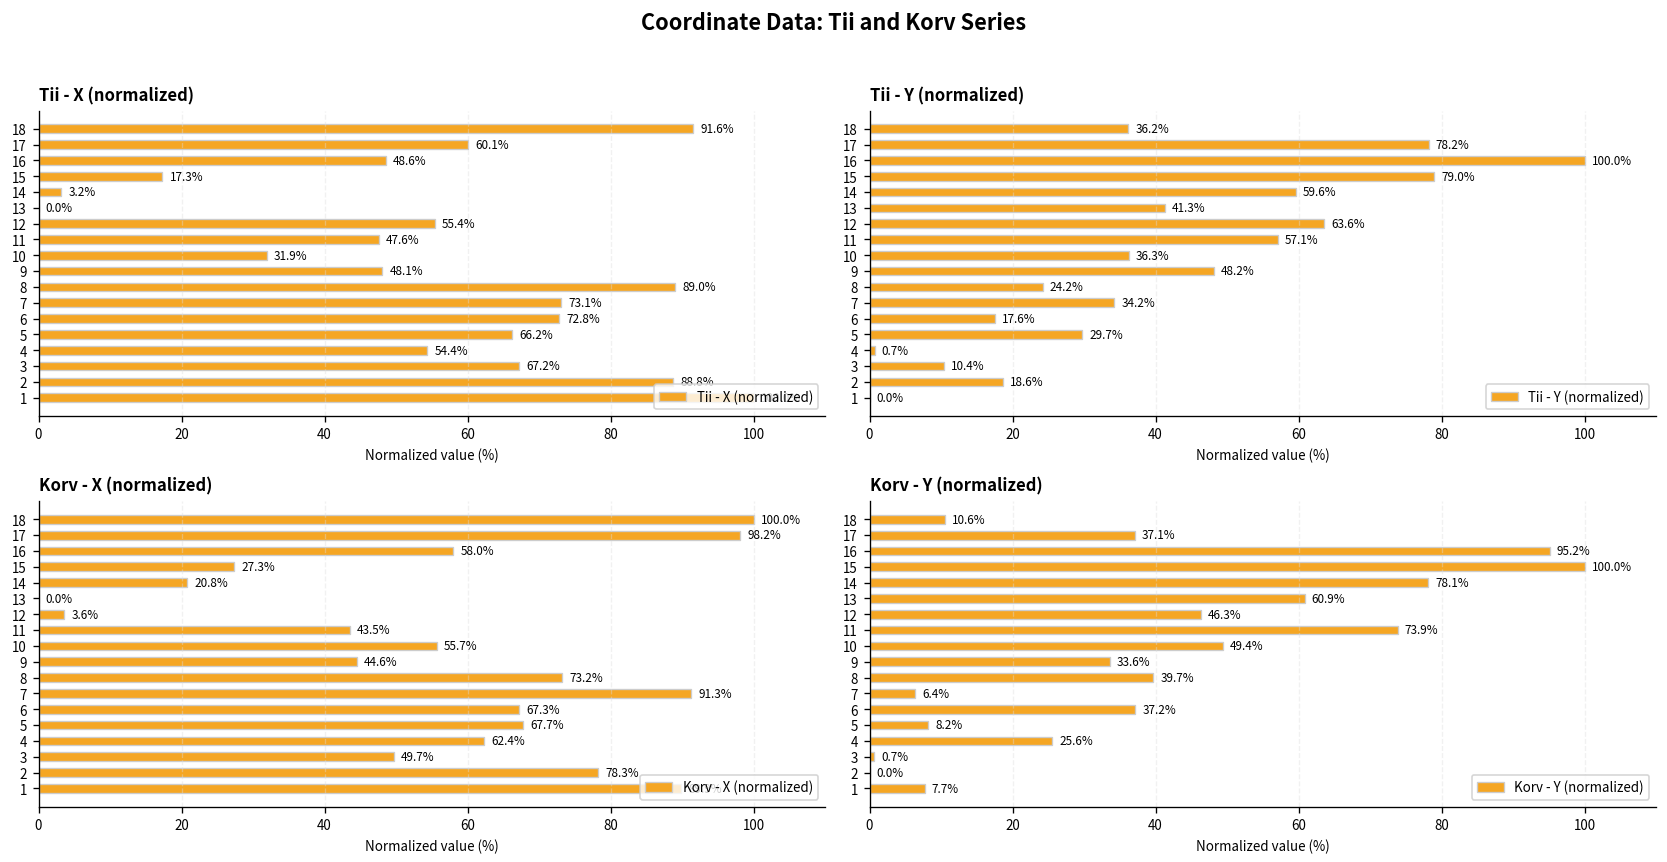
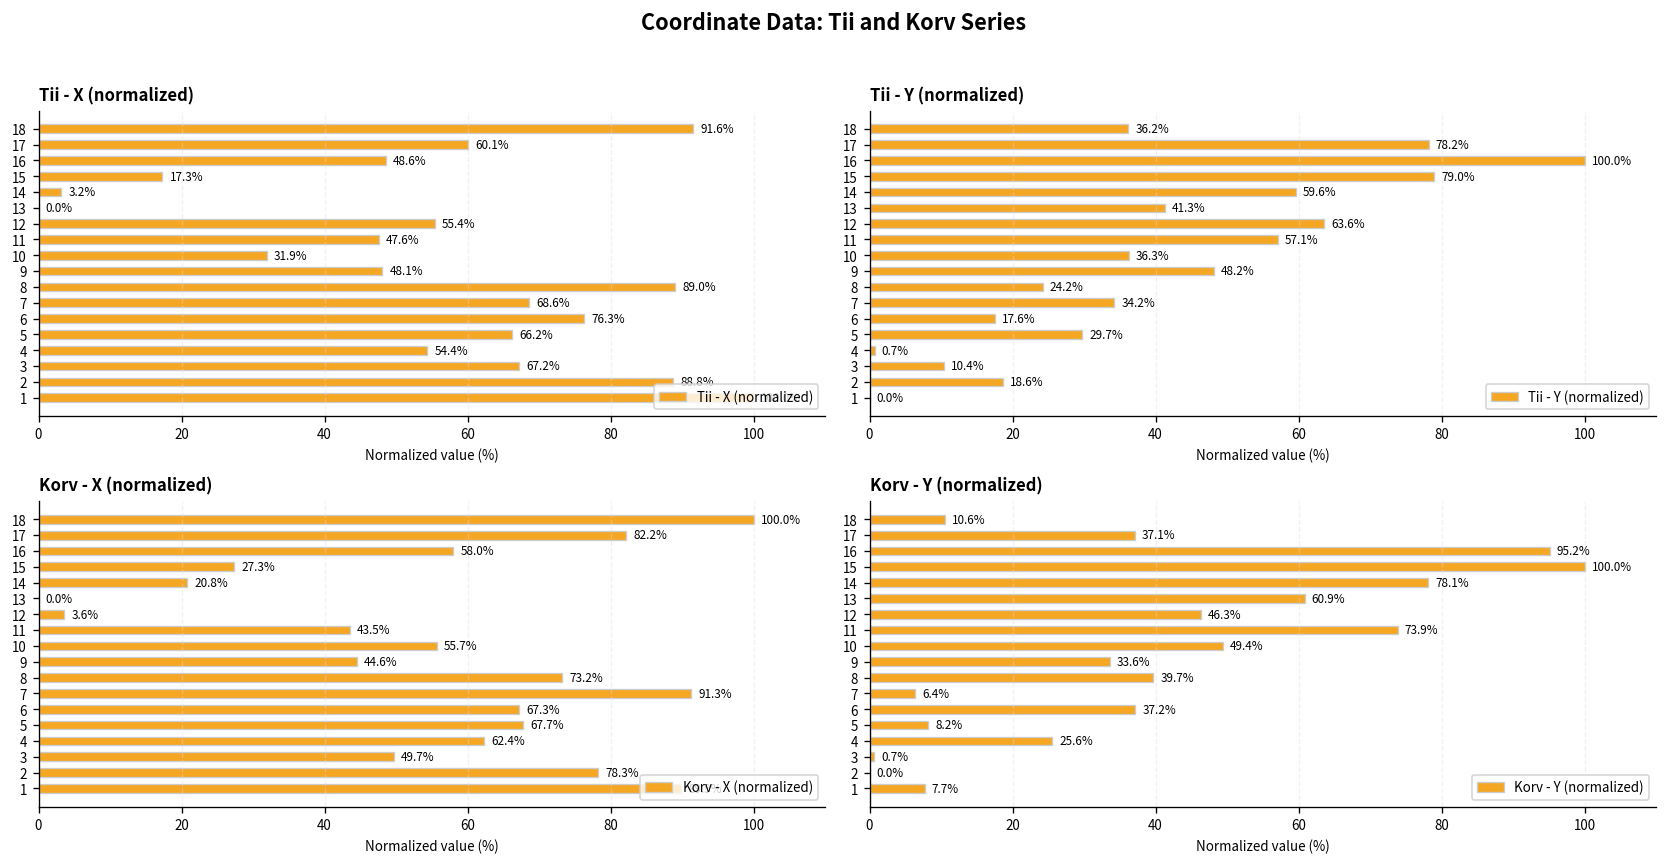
  {
    "Tii - X (normalized)": {
      "18": "91.6%",
      "17": "60.1%",
      "16": "48.6%",
      "15": "17.3%",
      "14": "3.2%",
      "13": "0.0%",
      "12": "55.4%",
      "11": "47.6%",
      "10": "31.9%",
      "9": "48.1%",
      "8": "89.0%",
-     "7": "73.1%",
-     "6": "72.8%",
+     "7": "68.6%",
+     "6": "76.3%",
      "5": "66.2%",
      "4": "54.4%",
      "3": "67.2%"
    },
    "Tii - Y (normalized)": {
      "18": "36.2%",
      "17": "78.2%",
      "16": "100.0%",
      "15": "79.0%",
      "14": "59.6%",
      "13": "41.3%",
      "12": "63.6%",
      "11": "57.1%",
      "10": "36.3%",
      "9": "48.2%",
      "8": "24.2%",
      "7": "34.2%",
      "6": "17.6%",
      "5": "29.7%",
      "4": "0.7%",
      "3": "10.4%",
      "2": "18.6%",
      "1": "0.0%"
    },
    "Korv - X (normalized)": {
      "18": "100.0%",
-     "17": "98.2%",
+     "17": "82.2%",
      "16": "58.0%",
      "15": "27.3%",
      "14": "20.8%",
      "13": "0.0%",
      "12": "3.6%",
      "11": "43.5%",
      "10": "55.7%",
      "9": "44.6%",
      "8": "73.2%",
      "7": "91.3%",
      "6": "67.3%",
      "5": "67.7%",
      "4": "62.4%",
      "3": "49.7%",
      "2": "78.3%"
    },
    "Korv - Y (normalized)": {
      "18": "10.6%",
      "17": "37.1%",
      "16": "95.2%",
      "15": "100.0%",
      "14": "78.1%",
      "13": "60.9%",
      "12": "46.3%",
      "11": "73.9%",
      "10": "49.4%",
      "9": "33.6%",
      "8": "39.7%",
      "7": "6.4%",
      "6": "37.2%",
      "5": "8.2%",
      "4": "25.6%",
      "3": "0.7%",
      "2": "0.0%",
      "1": "7.7%"
    }
  }
